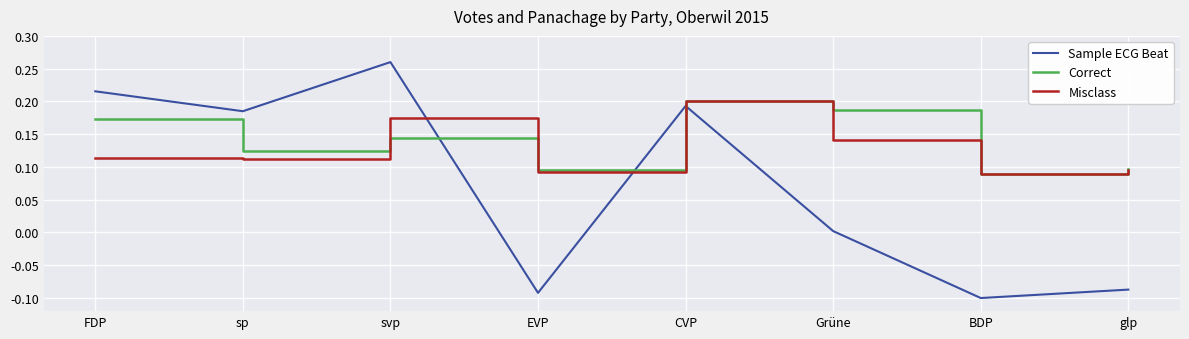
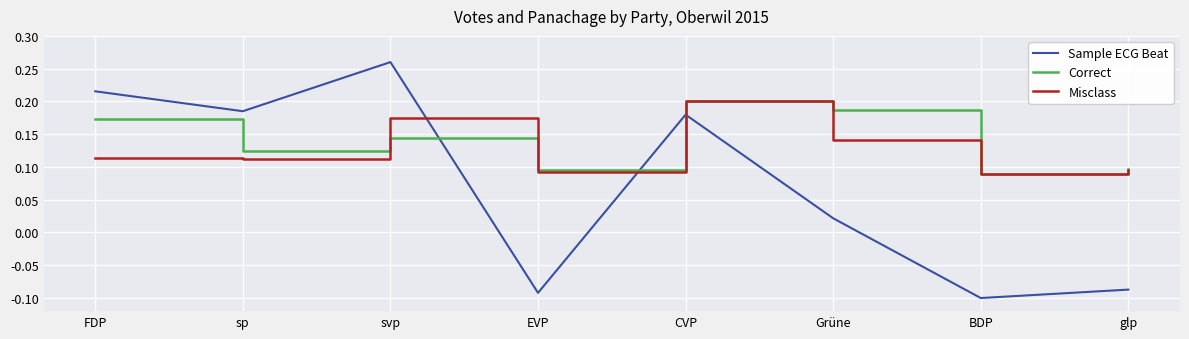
  {
    "Sample ECG Beat": {
      "FDP": 0.22,
      "sp": 0.19,
      "svp": 0.26,
      "EVP": -0.09,
-     "CVP": 0.19,
-     "Grüne": 0.00,
+     "CVP": 0.18,
+     "Grüne": 0.02,
      "BDP": -0.10,
      "glp": -0.09
    },
    "Correct": {
      "FDP": 0.17,
      "sp": 0.12,
      "svp": 0.14,
      "Grüne": 0.19
    },
    "Misclass": {
      "FDP": 0.11,
      "sp": 0.11,
      "svp": 0.17,
      "Grüne": 0.14
    }
  }
